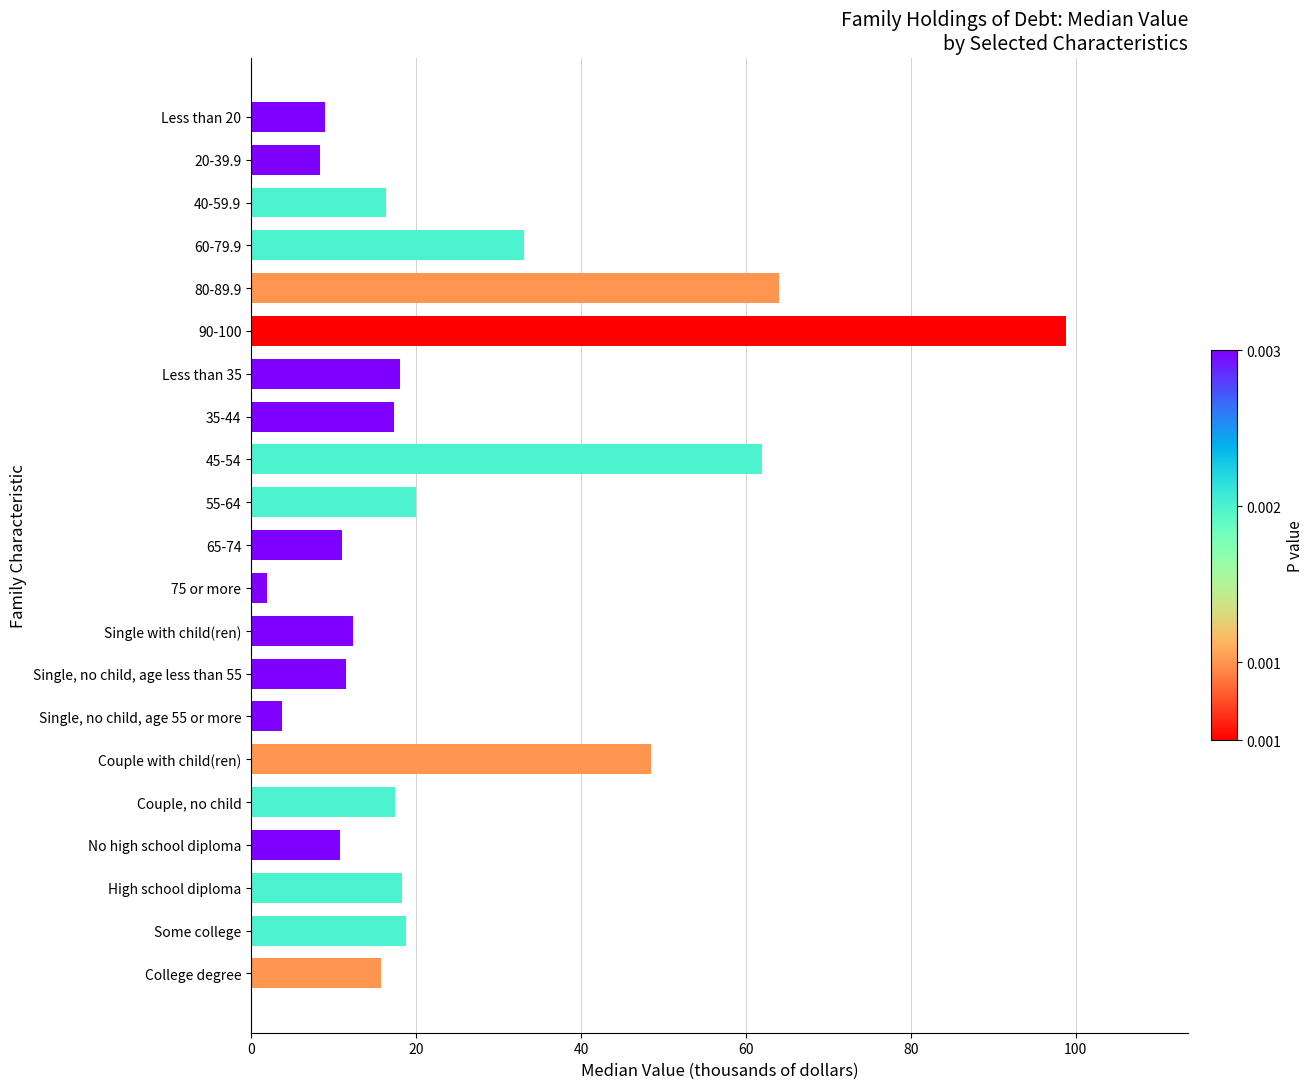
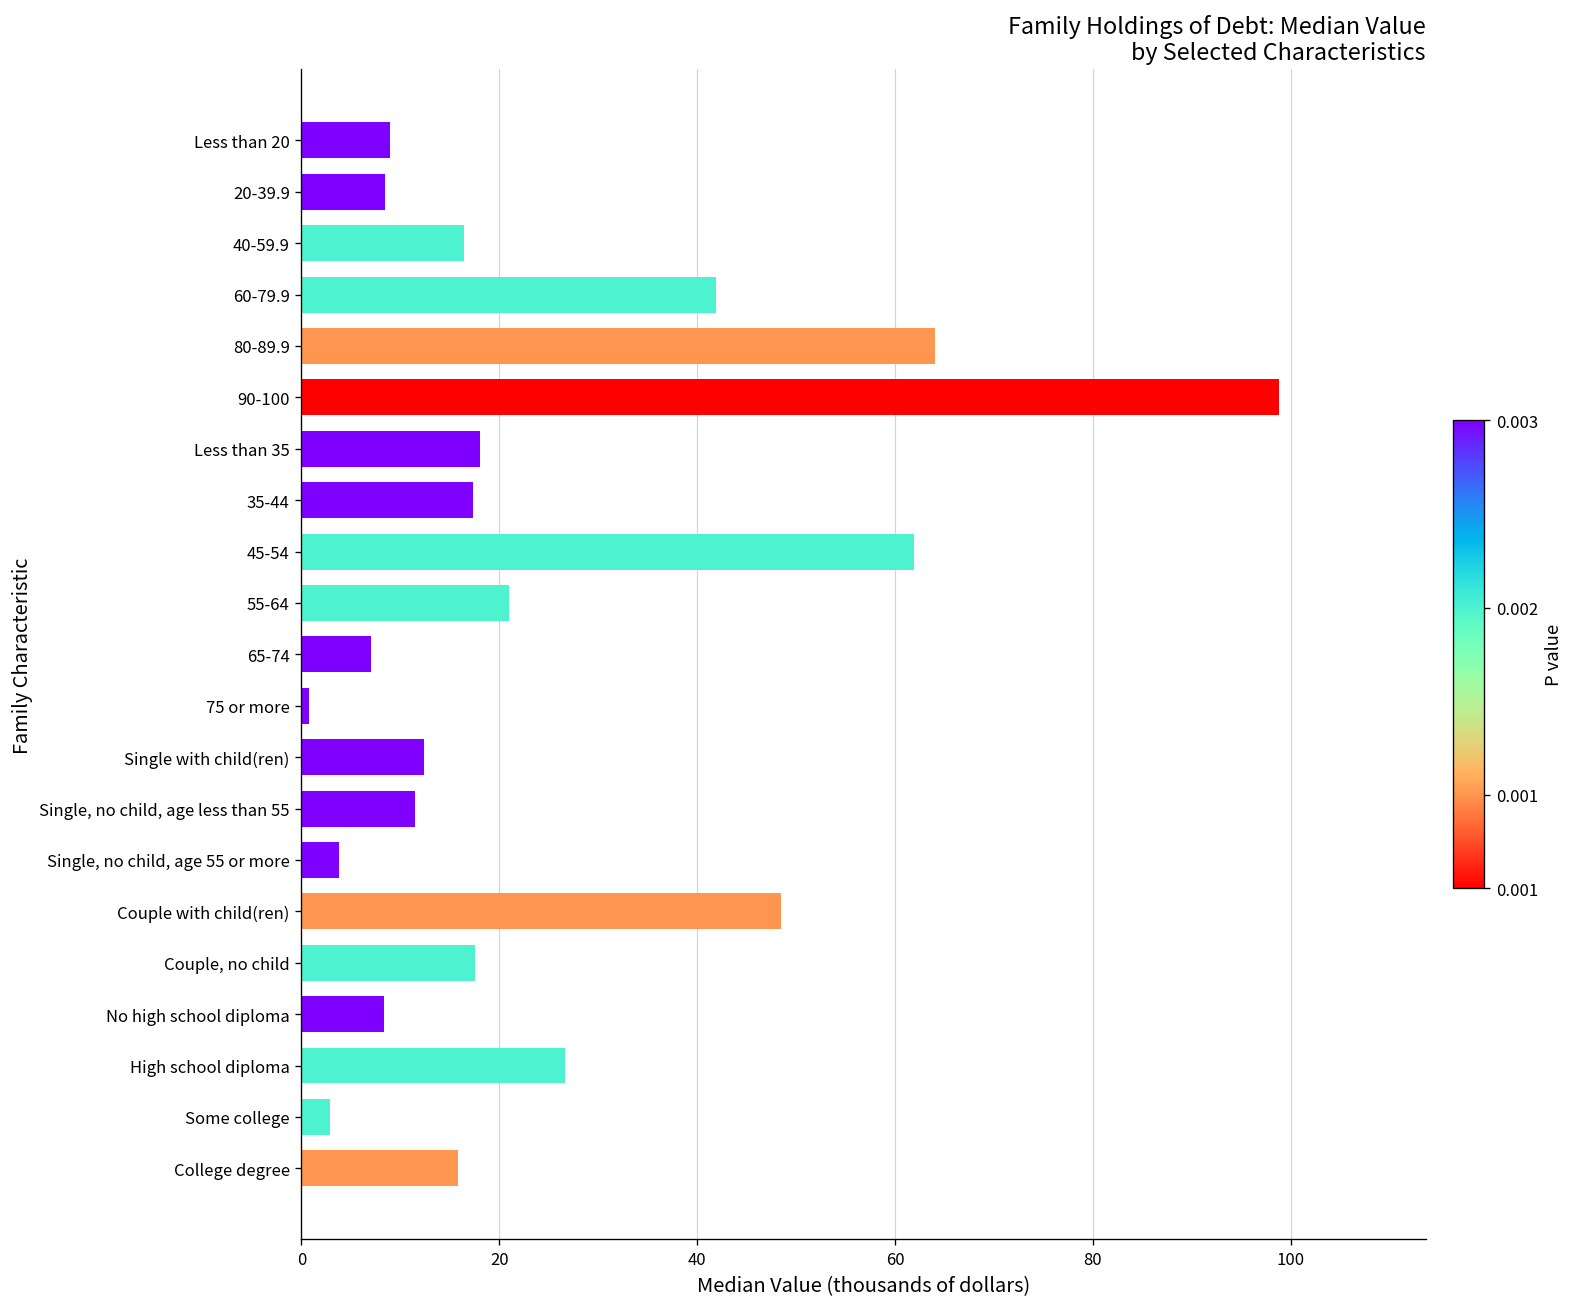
  {
    "Less than 20": 9,
    "20-39.9": 8,
    "40-59.9": 16,
-   "60-79.9": 33,
+   "60-79.9": 42,
    "80-89.9": 64,
    "90-100": 99,
    "Less than 35": 18,
    "35-44": 17,
    "45-54": 62,
-   "55-64": 20,
-   "65-74": 11,
-   "75 or more": 2,
+   "55-64": 21,
+   "65-74": 7,
+   "75 or more": 1,
    "Single with child(ren)": 12,
    "Single, no child, age less than 55": 12,
    "Single, no child, age 55 or more": 4,
    "Couple with child(ren)": 49,
    "Couple, no child": 18,
-   "No high school diploma": 11,
-   "High school diploma": 18,
-   "Some college": 19,
+   "No high school diploma": 8,
+   "High school diploma": 27,
+   "Some college": 3,
    "College degree": 16
  }
